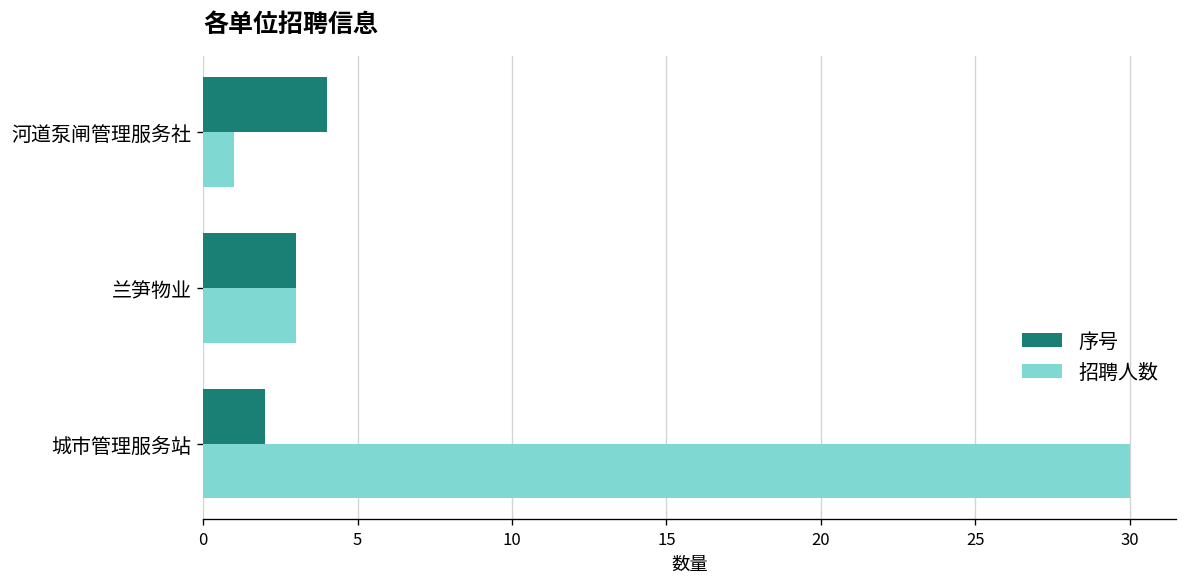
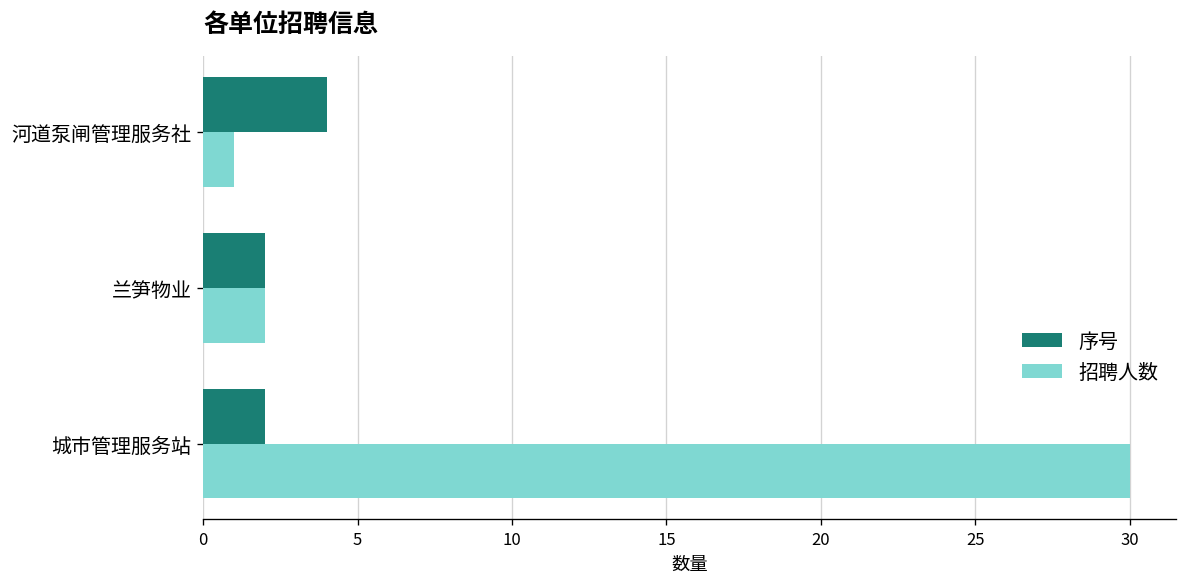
  {
    "序号": {
      "河道泵闸管理服务社": 4,
-     "兰笋物业": 3,
+     "兰笋物业": 2,
      "城市管理服务站": 2
    },
    "招聘人数": {
      "河道泵闸管理服务社": 1,
-     "兰笋物业": 3,
+     "兰笋物业": 2,
      "城市管理服务站": 30
    }
  }
